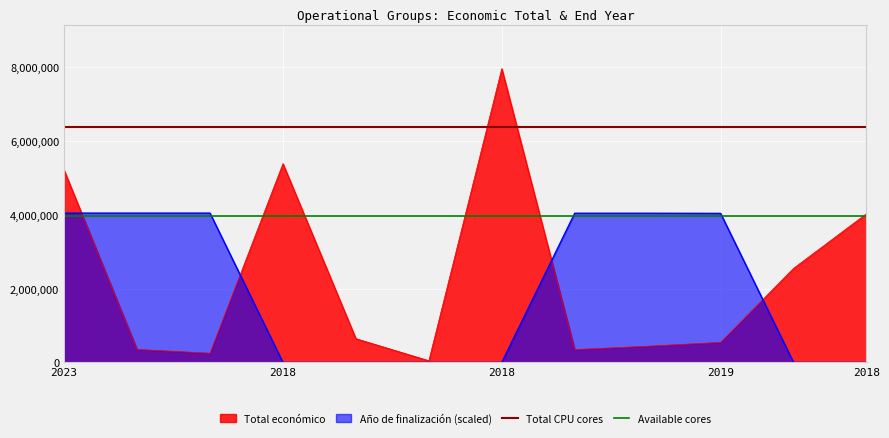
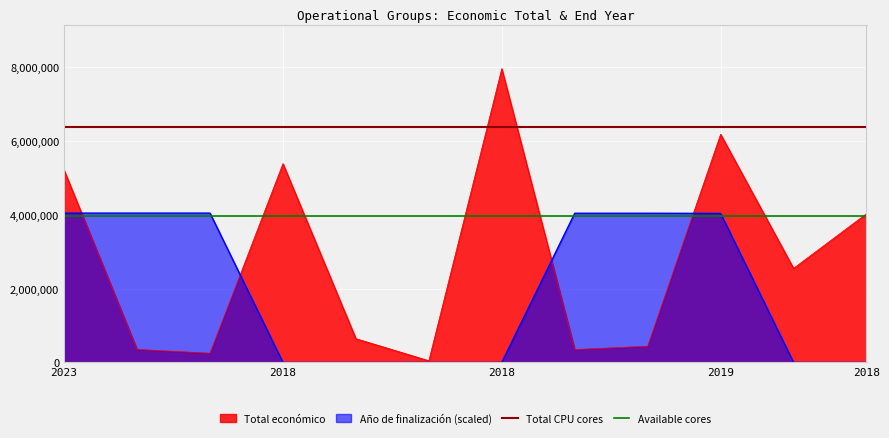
  {
    "Total económico": {
      "2023": "5,200,000",
-     "2019": "500,000"
+     "2019": "6,200,000"
    },
    "Año de finalización (scaled)": {
      "2023": "4,100,000",
      "2019": "4,000,000"
    }
  }
